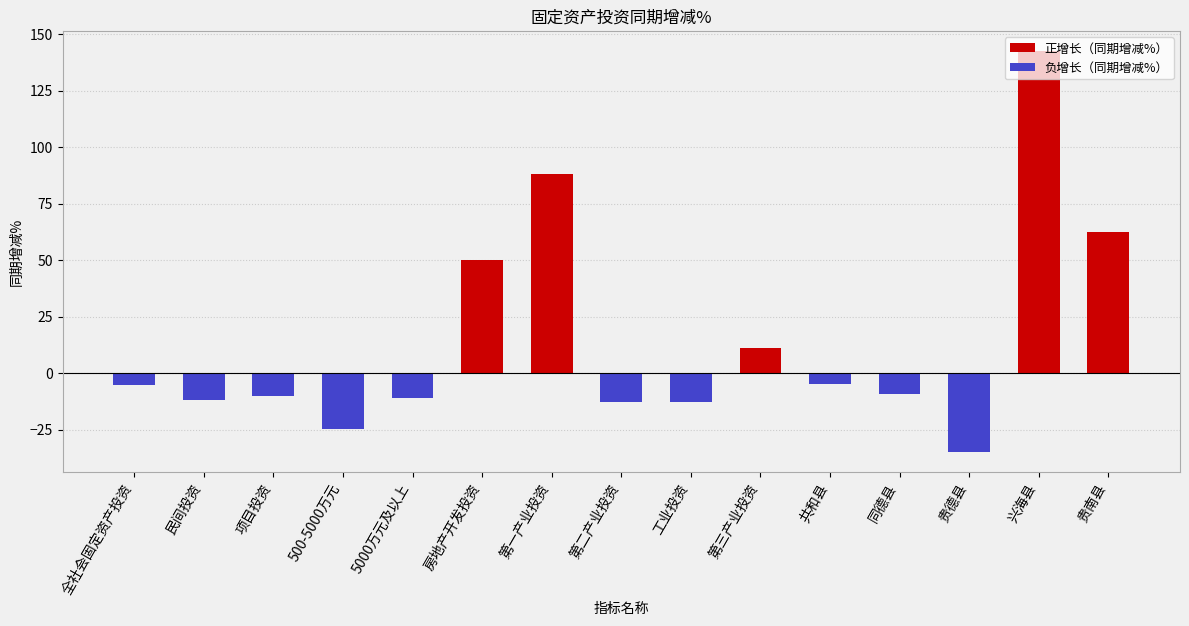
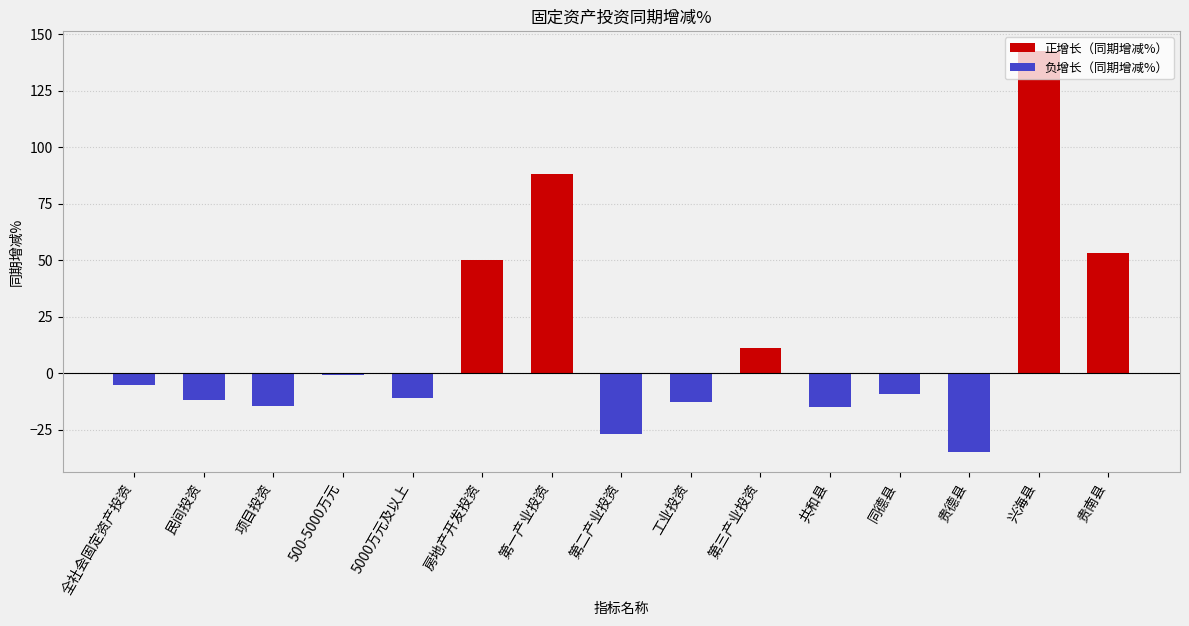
  {
    "正增长（同期增减%）": {
      "房地产开发投资": 50,
      "第一产业投资": 88,
      "第三产业投资": 11,
-     "贵南县": 63
+     "贵南县": 53
    },
    "负增长（同期增减%）": {
      "全社会固定资产投资": -5,
      "民间投资": -12,
-     "项目投资": -10,
-     "500-5000万元": -25,
+     "项目投资": -15,
+     "500-5000万元": -1,
      "5000万元及以上": -11,
-     "第二产业投资": -13,
+     "第二产业投资": -27,
      "工业投资": -13,
-     "共和县": -5,
+     "共和县": -15,
      "同德县": -9,
      "贵德县": -35
    }
  }
